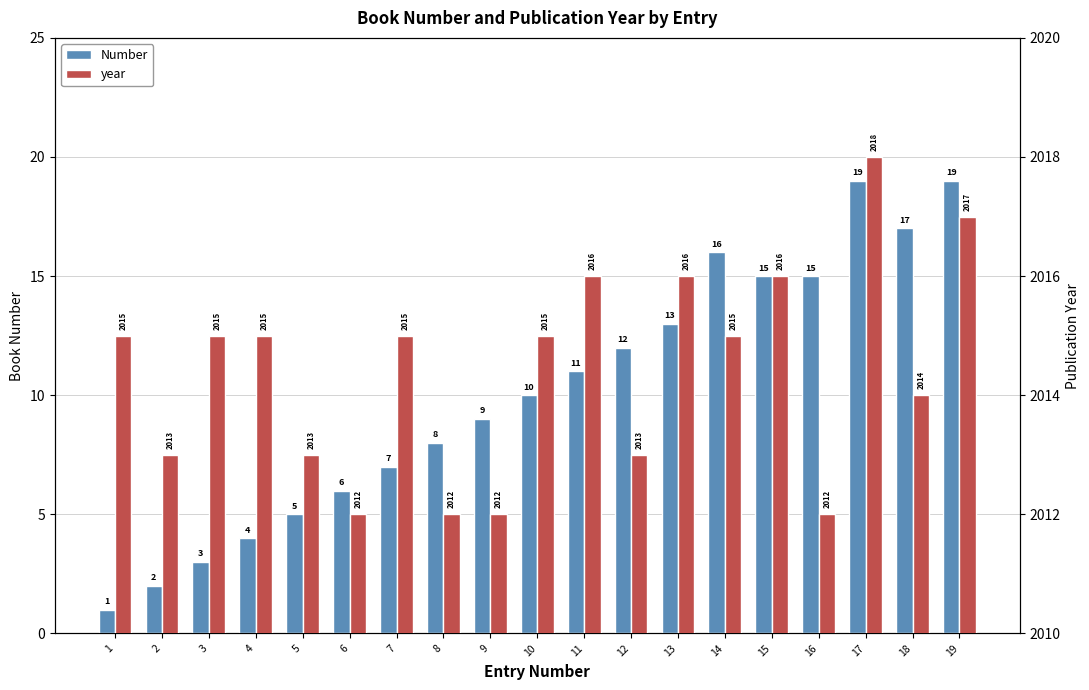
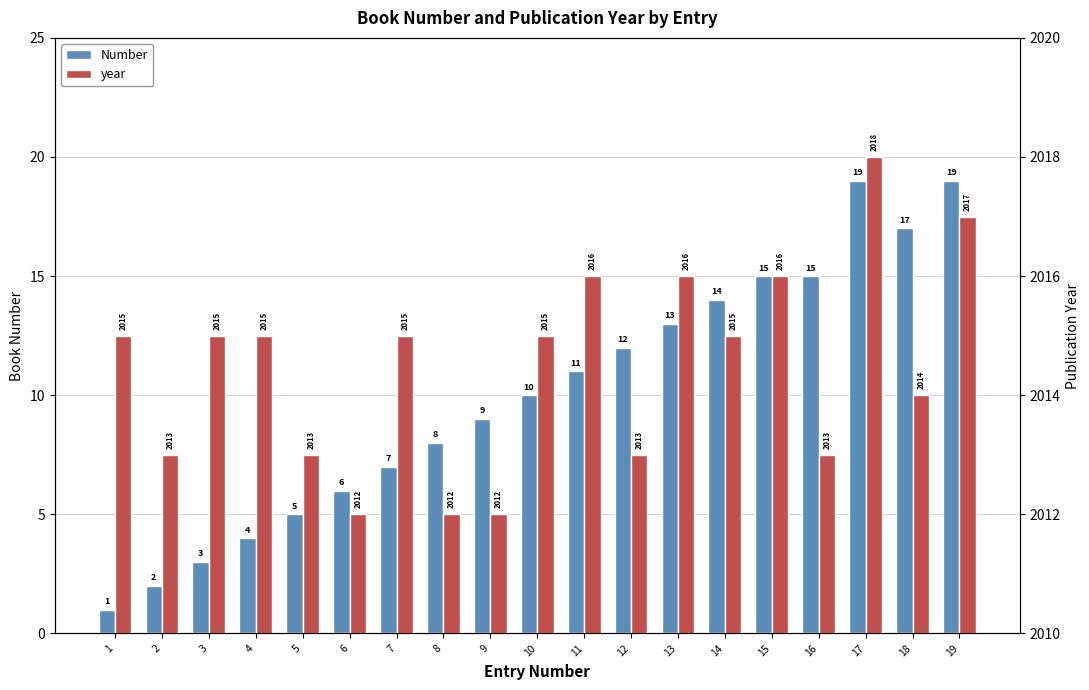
  {
    "Number": {
      "1": 1,
      "2": 2,
      "3": 3,
      "4": 4,
      "5": 5,
      "6": 6,
      "7": 7,
      "8": 8,
      "9": 9,
      "10": 10,
      "11": 11,
      "12": 12,
      "13": 13,
-     "14": 16,
+     "14": 14,
      "15": 15,
      "16": 15,
      "17": 19,
      "18": 17,
      "19": 19
    },
    "year": {
      "1": 2015,
      "2": 2013,
      "3": 2015,
      "4": 2015,
      "5": 2013,
      "6": 2012,
      "7": 2015,
      "8": 2012,
      "9": 2012,
      "10": 2015,
      "11": 2016,
      "12": 2013,
      "13": 2016,
      "14": 2015,
      "15": 2016,
-     "16": 2012,
+     "16": 2013,
      "17": 2018,
      "18": 2014,
      "19": 2017
    }
  }
